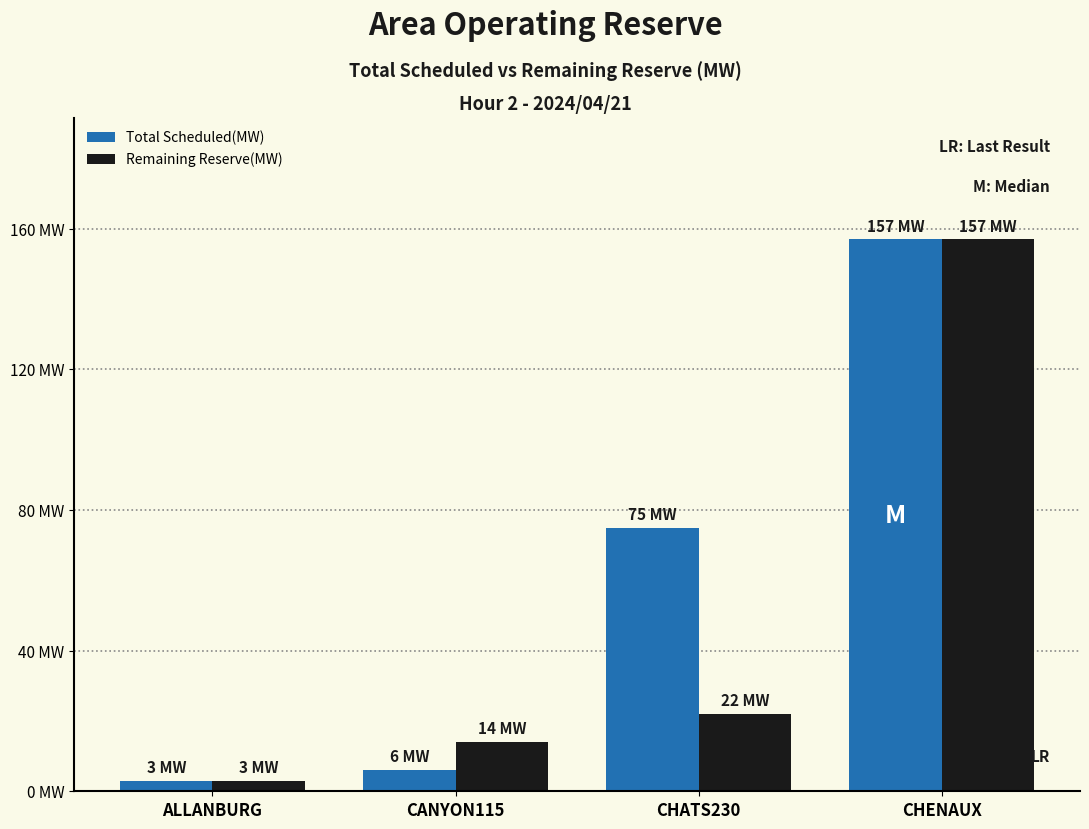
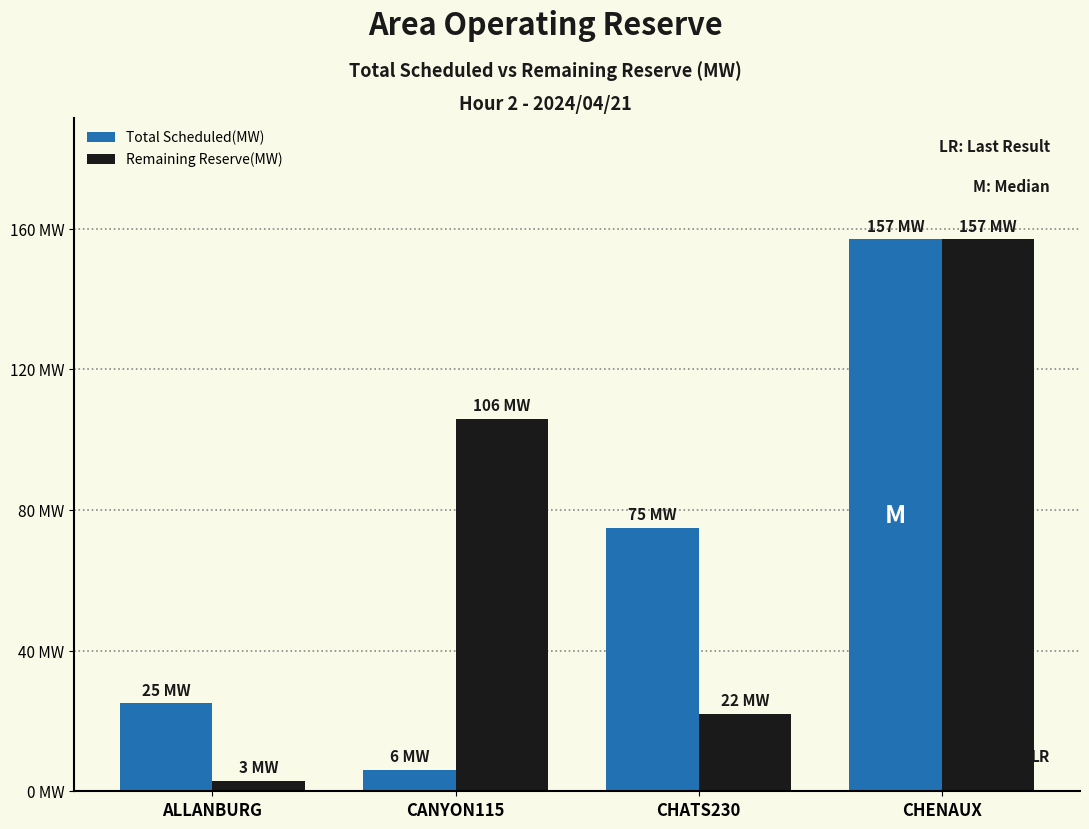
  {
    "Total Scheduled(MW)": {
-     "ALLANBURG": 3,
+     "ALLANBURG": 25,
      "CANYON115": 6,
      "CHATS230": 75,
      "CHENAUX": 157
    },
    "Remaining Reserve(MW)": {
      "ALLANBURG": 3,
-     "CANYON115": 14,
+     "CANYON115": 106,
      "CHATS230": 22,
      "CHENAUX": 157
    }
  }
